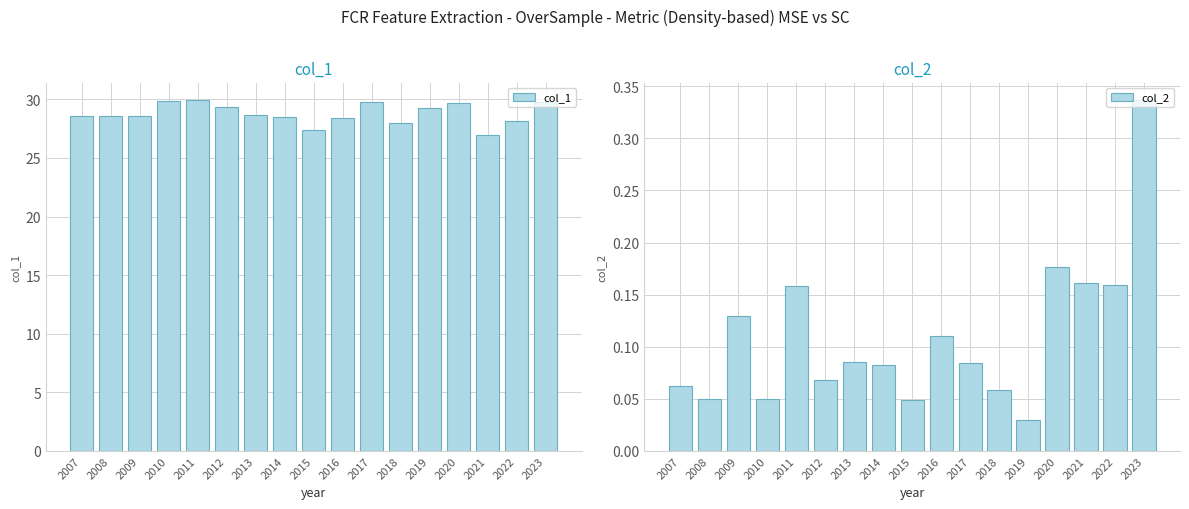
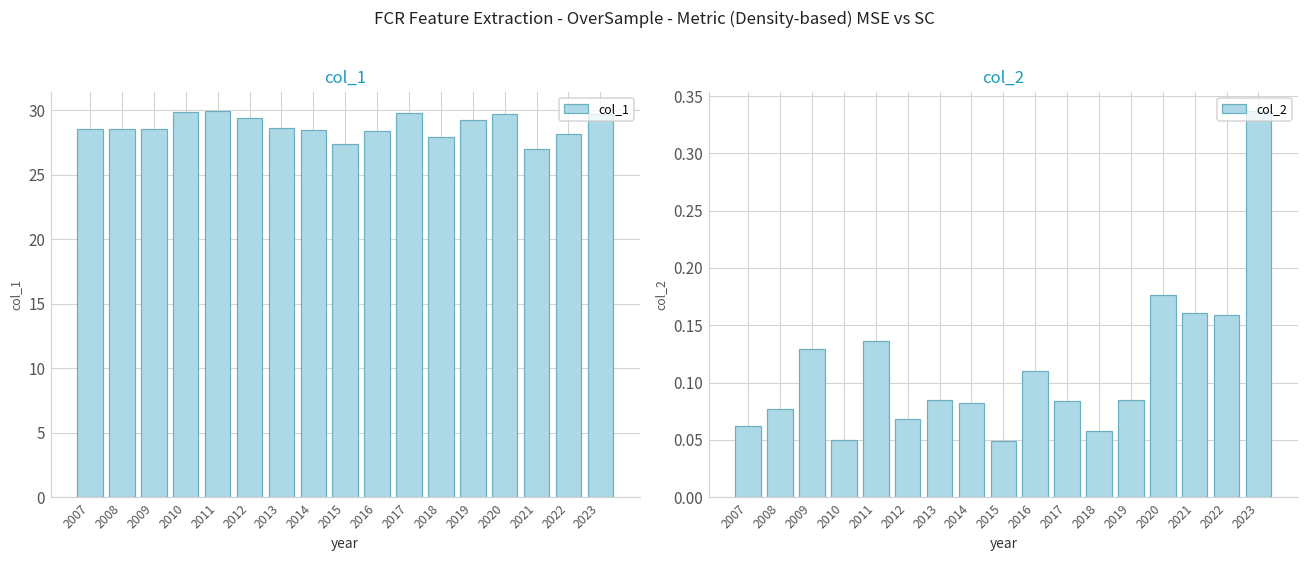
  {
    "col_1": {
      "2007": 28.6,
      "2008": 28.6,
      "2009": 28.6,
      "2010": 29.8,
      "2011": 29.9,
      "2012": 29.4,
      "2013": 28.7,
      "2014": 28.5,
      "2015": 27.4,
      "2016": 28.4,
      "2017": 29.8,
      "2018": 28.0,
      "2019": 29.3,
      "2020": 29.7,
      "2021": 27.0,
      "2022": 28.2
    },
    "col_2": {
      "2007": 0.062,
-     "2008": 0.050,
+     "2008": 0.077,
      "2009": 0.129,
      "2010": 0.050,
-     "2011": 0.158,
+     "2011": 0.136,
      "2012": 0.068,
      "2013": 0.085,
      "2014": 0.082,
      "2015": 0.049,
      "2016": 0.110,
      "2017": 0.084,
      "2018": 0.058,
-     "2019": 0.030,
+     "2019": 0.085,
      "2020": 0.176,
      "2021": 0.161,
      "2022": 0.159
    }
  }
